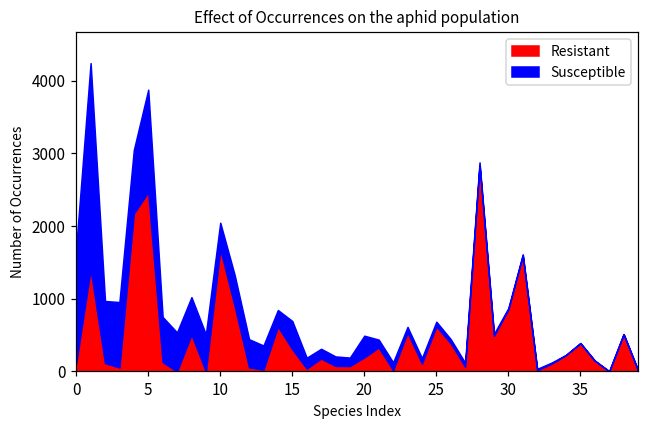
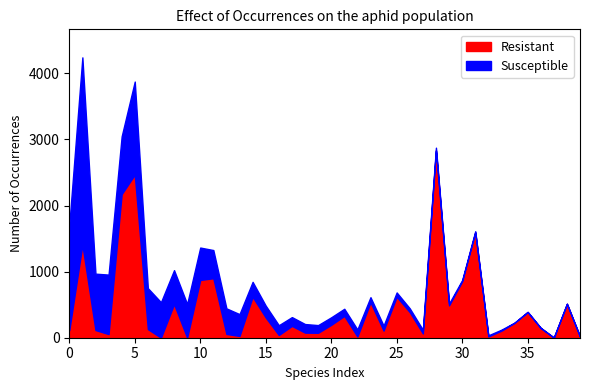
  {
    "Resistant": {
-     "10": 1700
+     "10": 900
    },
    "Susceptible": {
      "0": 1600,
      "5": 1400,
-     "10": 400,
-     "15": 400,
-     "20": 300,
+     "10": 500,
+     "15": 200,
+     "20": 100,
      "25": 100
    }
  }
